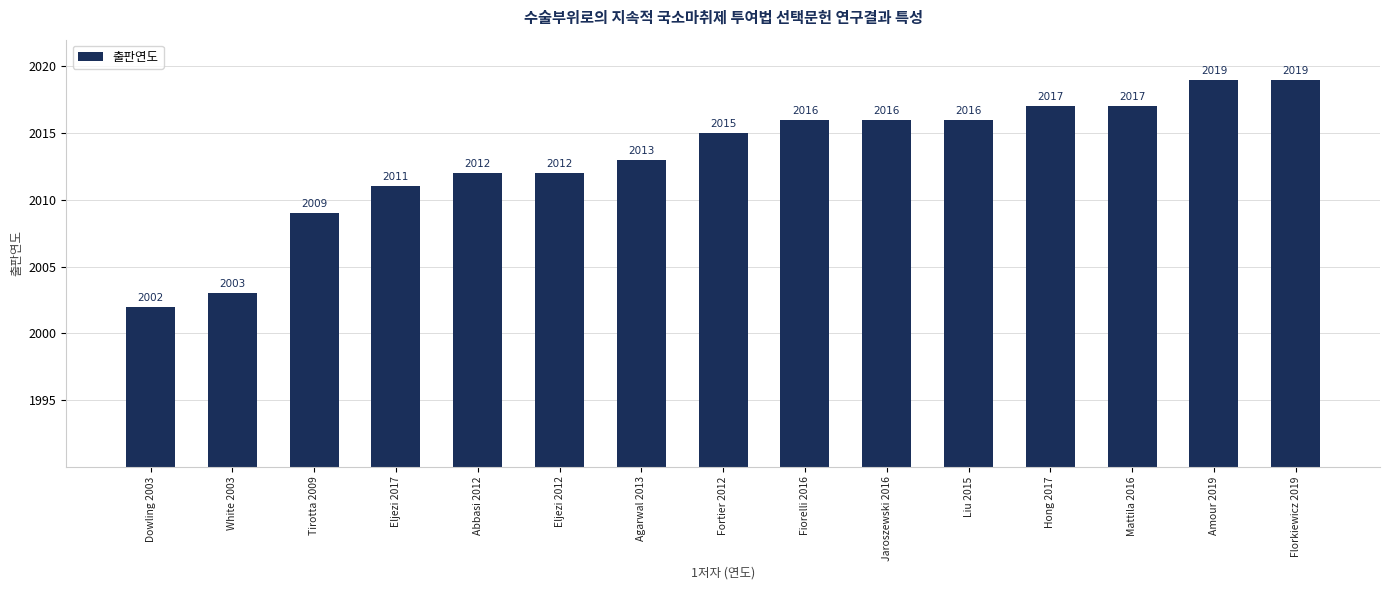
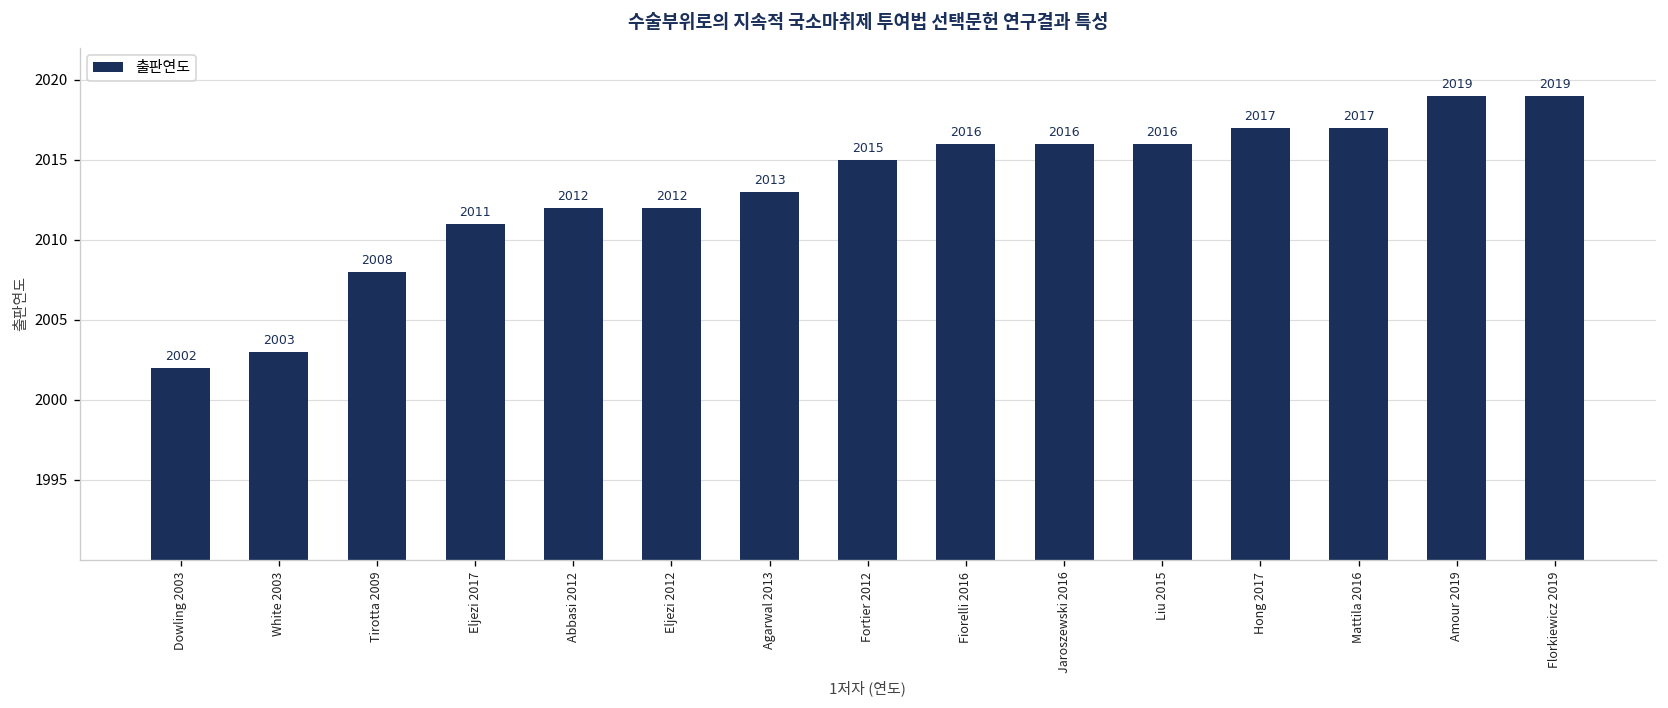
  {
    "Dowling 2003": 2002,
    "White 2003": 2003,
-   "Tirotta 2009": 2009,
+   "Tirotta 2009": 2008,
    "Eljezi 2017": 2011,
    "Abbasi 2012": 2012,
    "Eljezi 2012": 2012,
    "Agarwal 2013": 2013,
    "Fortier 2012": 2015,
    "Fiorelli 2016": 2016,
    "Jaroszewski 2016": 2016,
    "Liu 2015": 2016,
    "Hong 2017": 2017,
    "Mattila 2016": 2017,
    "Amour 2019": 2019,
    "Florkiewicz 2019": 2019
  }
